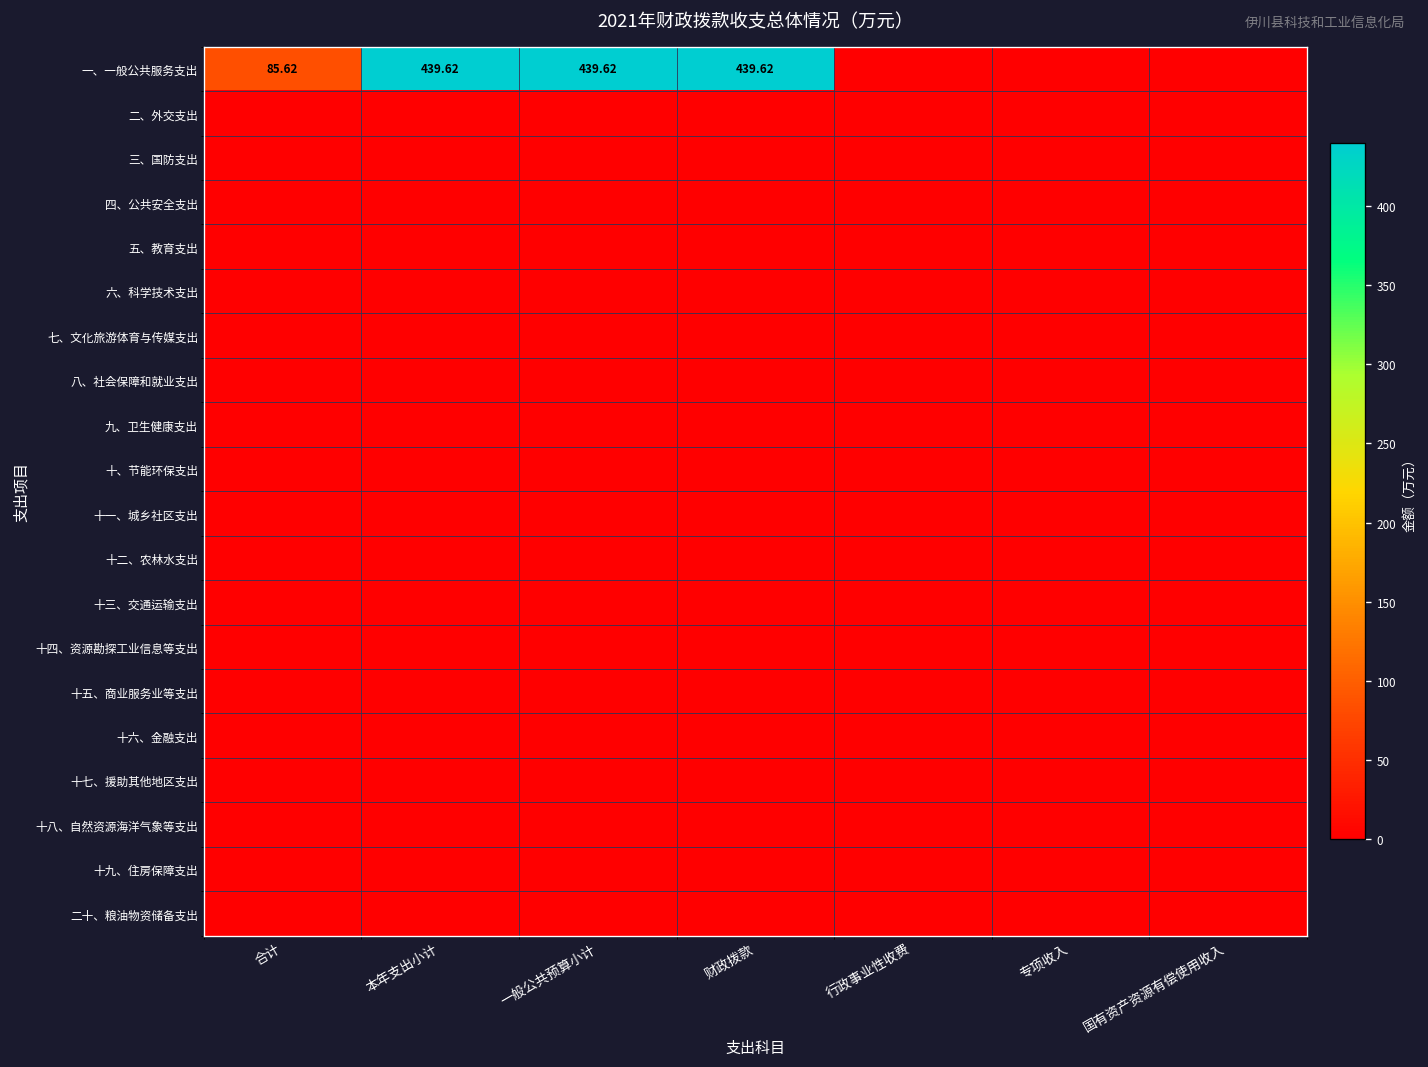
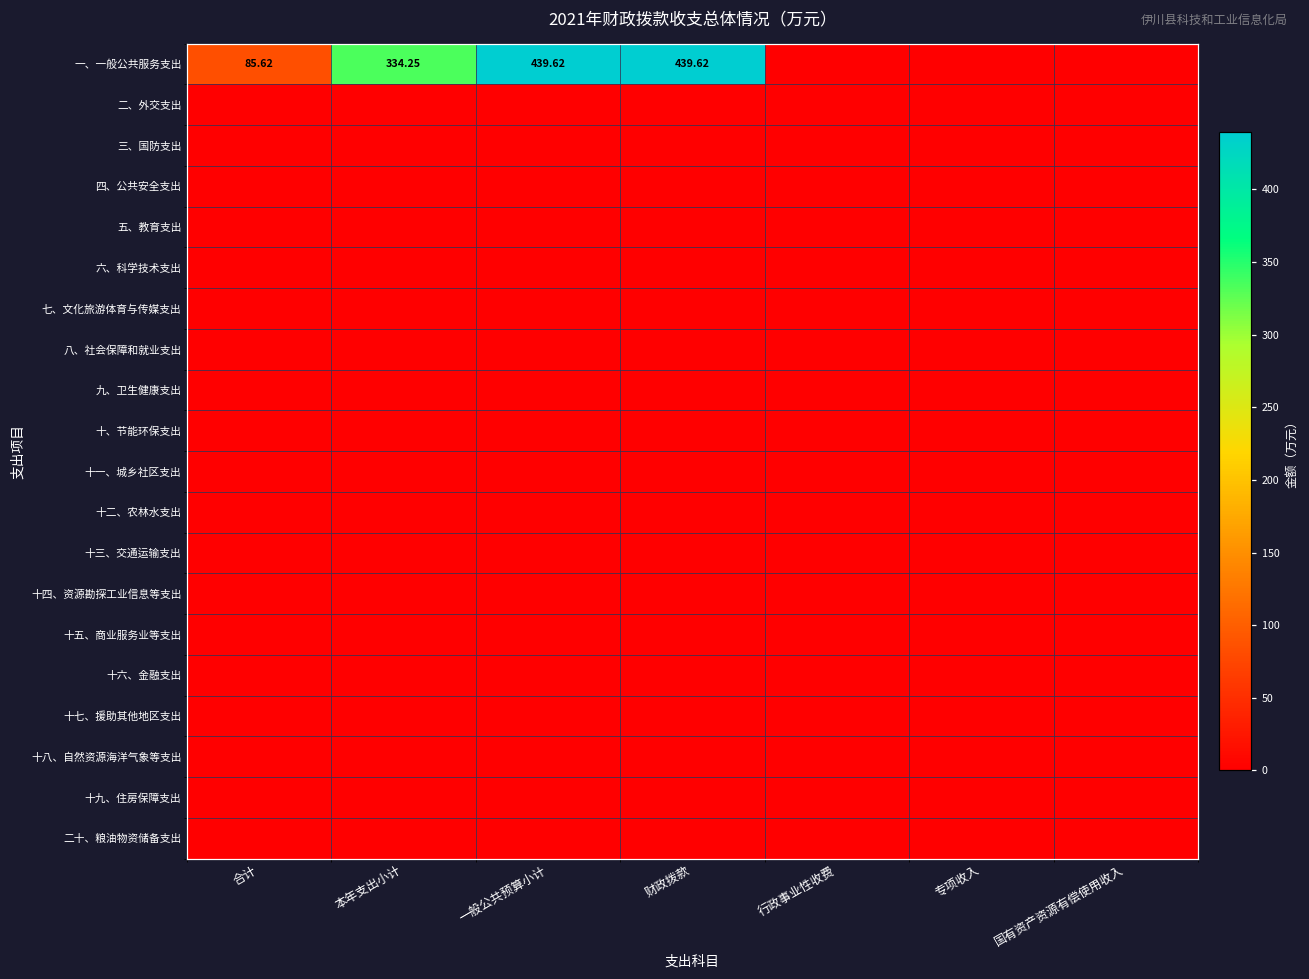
  {
    "一、一般公共服务支出": {
      "合计": 85.62,
-     "本年支出小计": 439.62,
+     "本年支出小计": 334.25,
      "一般公共预算小计": 439.62,
      "财政拨款": 439.62
    }
  }
